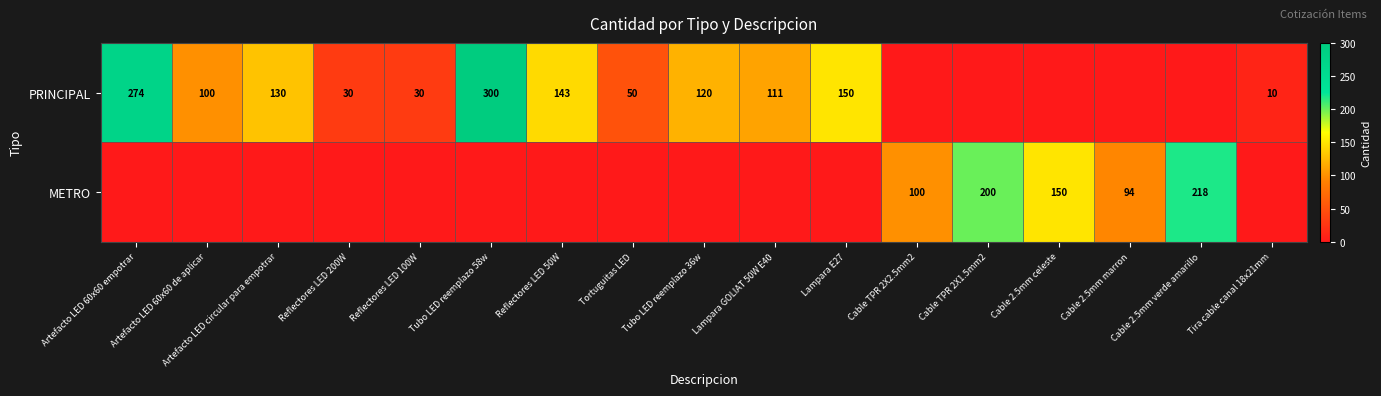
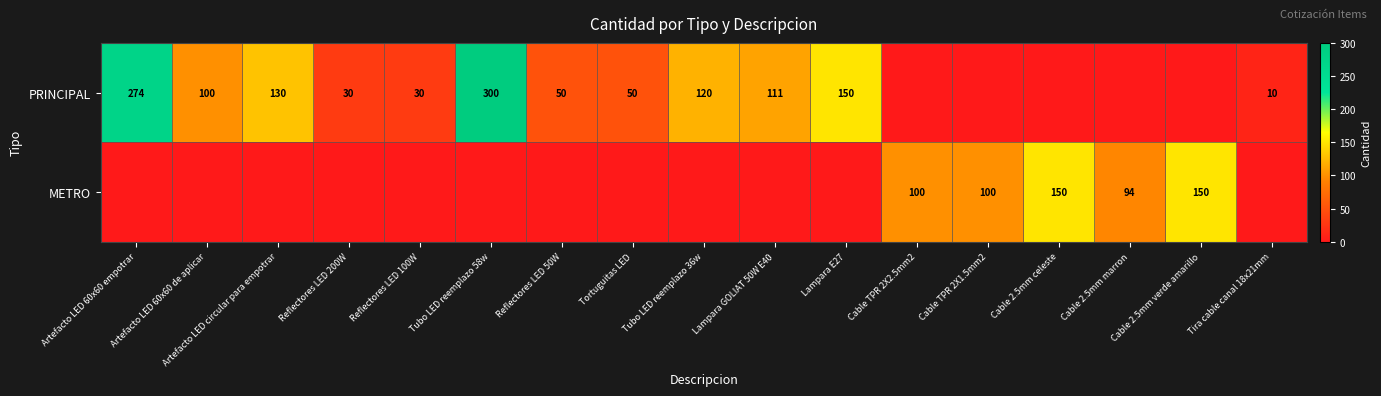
  {
    "PRINCIPAL": {
      "Artefacto LED 60x60 empotrar": 274,
      "Artefacto LED 60x60 de aplicar": 100,
      "Artefacto LED circular para empotrar": 130,
      "Reflectores LED 200W": 30,
      "Reflectores LED 100W": 30,
      "Tubo LED reemplazo 58w": 300,
-     "Reflectores LED 50W": 143,
+     "Reflectores LED 50W": 50,
      "Tortuguitas LED": 50,
      "Tubo LED reemplazo 36w": 120,
      "Lampara GOLIAT 50W E40": 111,
      "Lampara E27": 150,
      "Tira cable canal 18x21mm": 10
    },
    "METRO": {
      "Cable TPR 2X2.5mm2": 100,
-     "Cable TPR 2X1.5mm2": 200,
+     "Cable TPR 2X1.5mm2": 100,
      "Cable 2.5mm celeste": 150,
      "Cable 2.5mm marron": 94,
-     "Cable 2.5mm verde amarillo": 218
+     "Cable 2.5mm verde amarillo": 150
    }
  }
